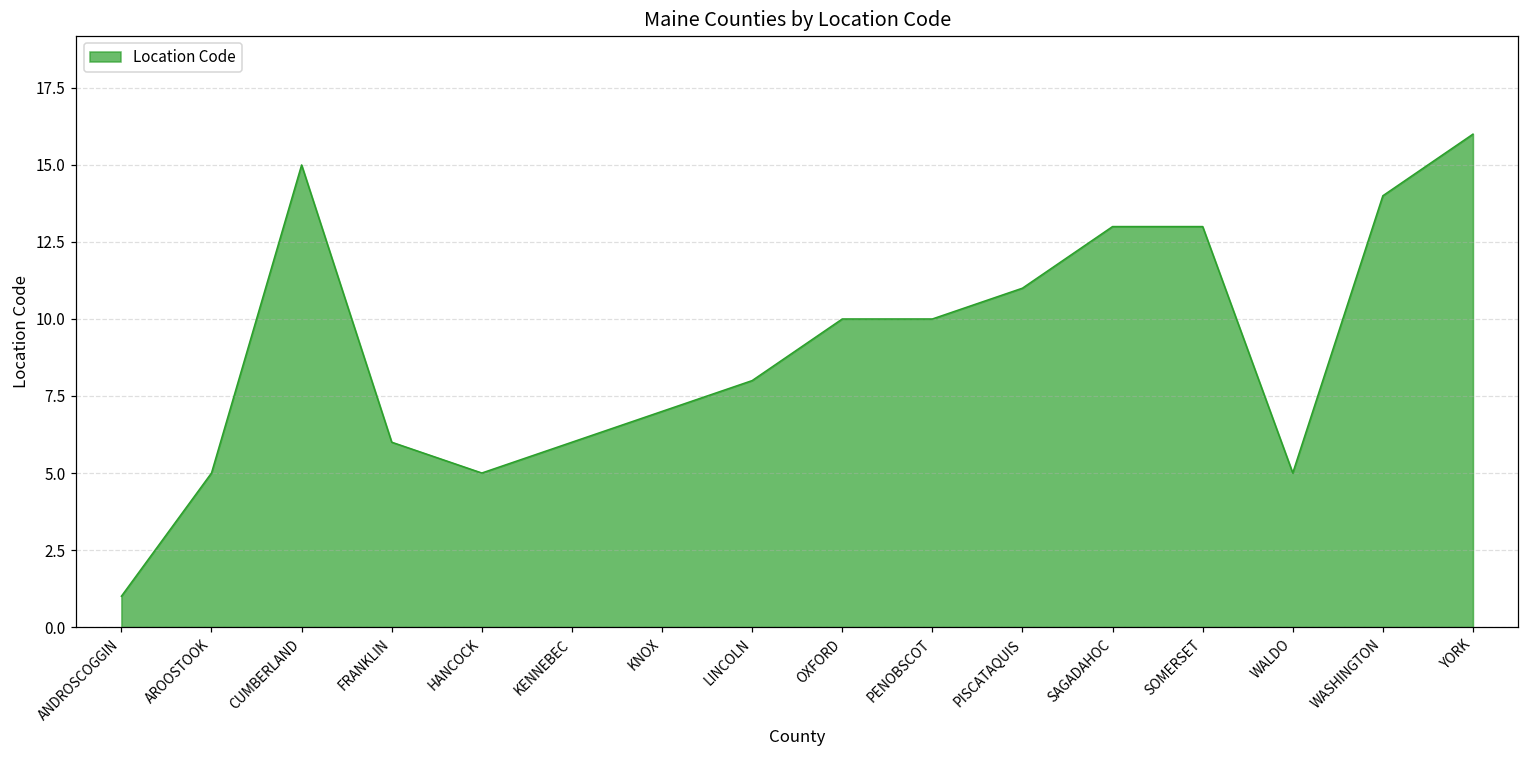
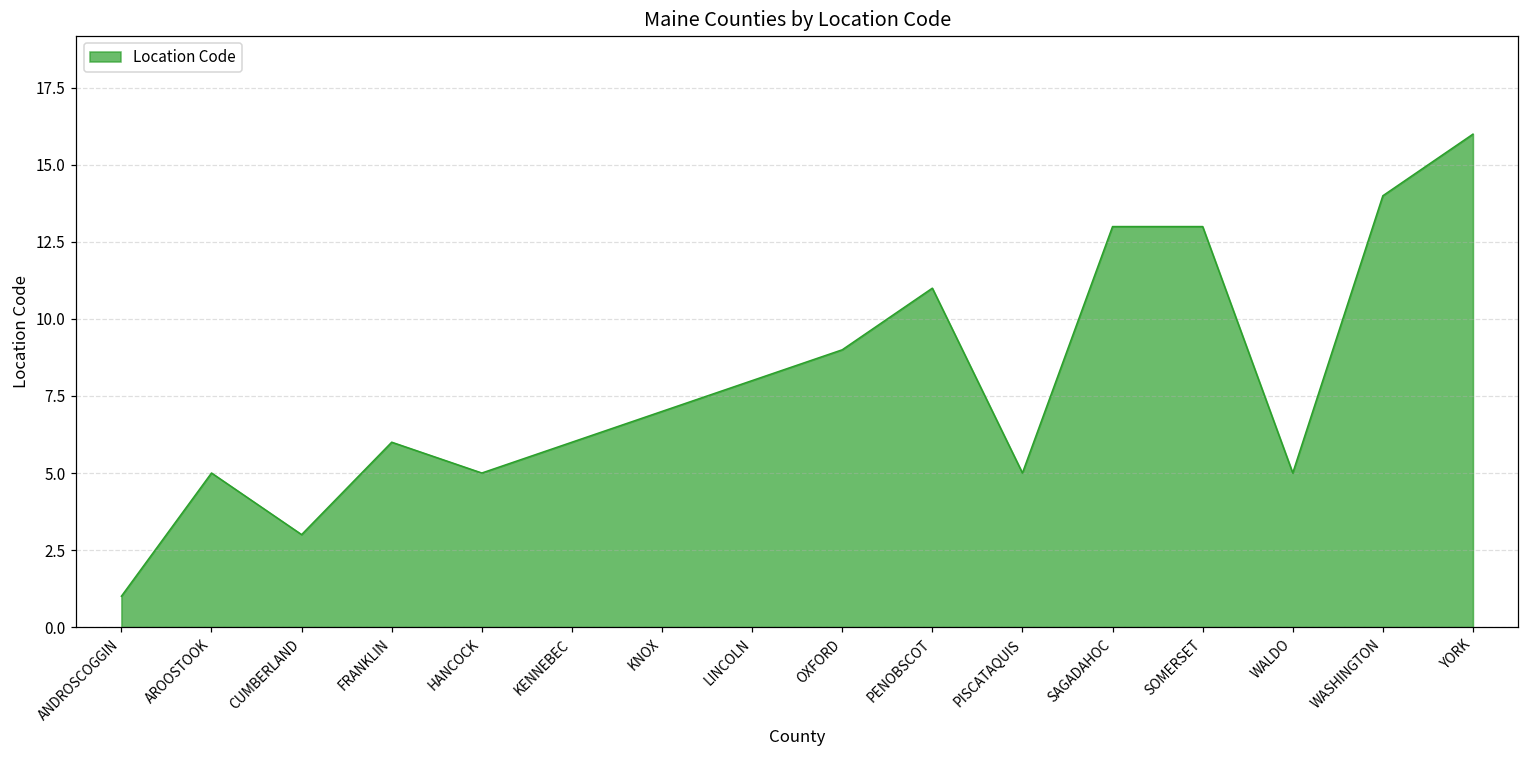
  {
    "ANDROSCOGGIN": 1,
    "AROOSTOOK": 5,
-   "CUMBERLAND": 15,
+   "CUMBERLAND": 3,
    "FRANKLIN": 6,
    "HANCOCK": 5,
    "KENNEBEC": 6,
    "KNOX": 7,
    "LINCOLN": 8,
-   "OXFORD": 10,
-   "PENOBSCOT": 10,
-   "PISCATAQUIS": 11,
+   "OXFORD": 9,
+   "PENOBSCOT": 11,
+   "PISCATAQUIS": 5,
    "SAGADAHOC": 13,
    "SOMERSET": 13,
    "WALDO": 5,
    "WASHINGTON": 14,
    "YORK": 16
  }
